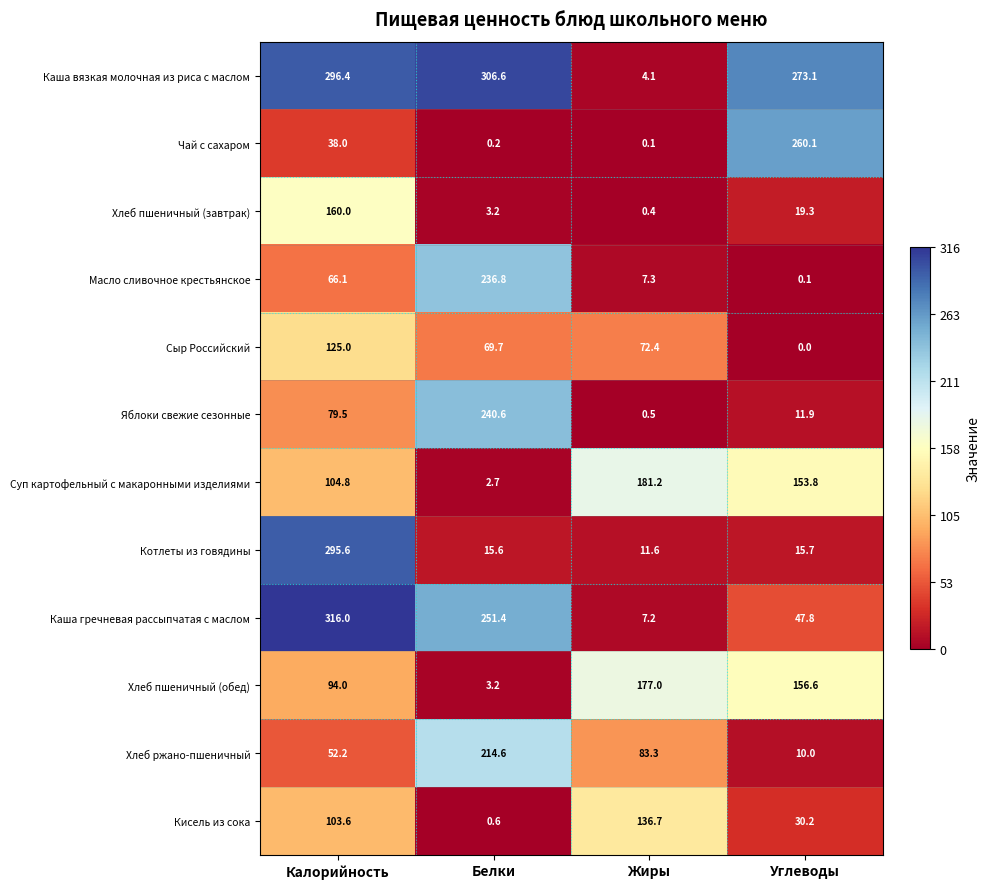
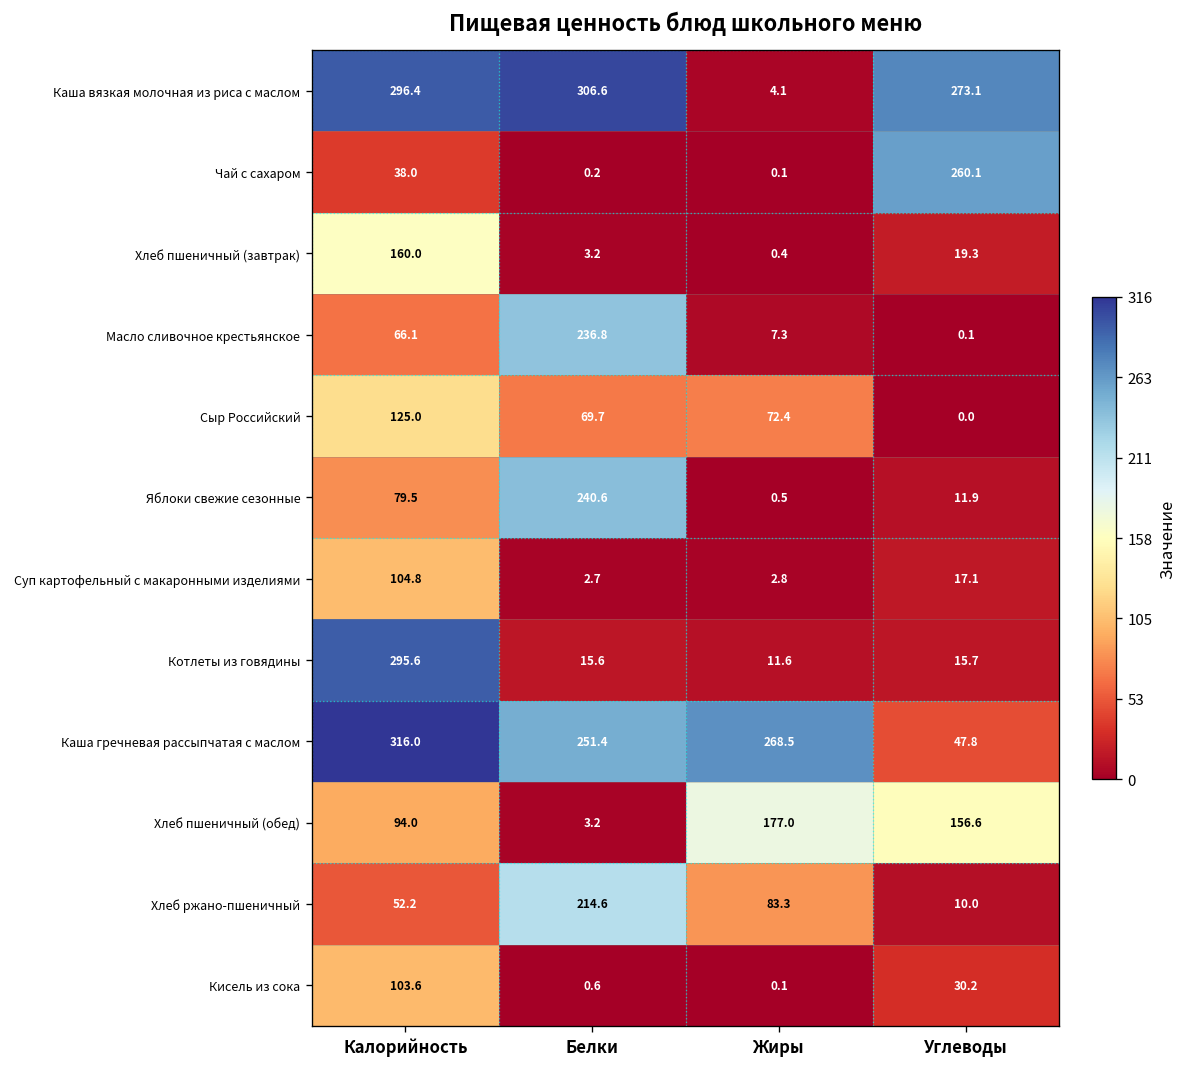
  {
    "Каша вязкая молочная из риса с маслом": {
      "Калорийность": 296.4,
      "Белки": 306.6,
      "Жиры": 4.1,
      "Углеводы": 273.1
    },
    "Чай с сахаром": {
      "Калорийность": 38.0,
      "Белки": 0.2,
      "Жиры": 0.1,
      "Углеводы": 260.1
    },
    "Хлеб пшеничный (завтрак)": {
      "Калорийность": 160.0,
      "Белки": 3.2,
      "Жиры": 0.4,
      "Углеводы": 19.3
    },
    "Масло сливочное крестьянское": {
      "Калорийность": 66.1,
      "Белки": 236.8,
      "Жиры": 7.3,
      "Углеводы": 0.1
    },
    "Сыр Российский": {
      "Калорийность": 125.0,
      "Белки": 69.7,
      "Жиры": 72.4,
      "Углеводы": 0.0
    },
    "Яблоки свежие сезонные": {
      "Калорийность": 79.5,
      "Белки": 240.6,
      "Жиры": 0.5,
      "Углеводы": 11.9
    },
    "Суп картофельный с макаронными изделиями": {
      "Калорийность": 104.8,
      "Белки": 2.7,
-     "Жиры": 181.2,
-     "Углеводы": 153.8
+     "Жиры": 2.8,
+     "Углеводы": 17.1
    },
    "Котлеты из говядины": {
      "Калорийность": 295.6,
      "Белки": 15.6,
      "Жиры": 11.6,
      "Углеводы": 15.7
    },
    "Каша гречневая рассыпчатая с маслом": {
      "Калорийность": 316.0,
      "Белки": 251.4,
-     "Жиры": 7.2,
+     "Жиры": 268.5,
      "Углеводы": 47.8
    },
    "Хлеб пшеничный (обед)": {
      "Калорийность": 94.0,
      "Белки": 3.2,
      "Жиры": 177.0,
      "Углеводы": 156.6
    },
    "Хлеб ржано-пшеничный": {
      "Калорийность": 52.2,
      "Белки": 214.6,
      "Жиры": 83.3,
      "Углеводы": 10.0
    },
    "Кисель из сока": {
      "Калорийность": 103.6,
      "Белки": 0.6,
-     "Жиры": 136.7,
+     "Жиры": 0.1,
      "Углеводы": 30.2
    }
  }
